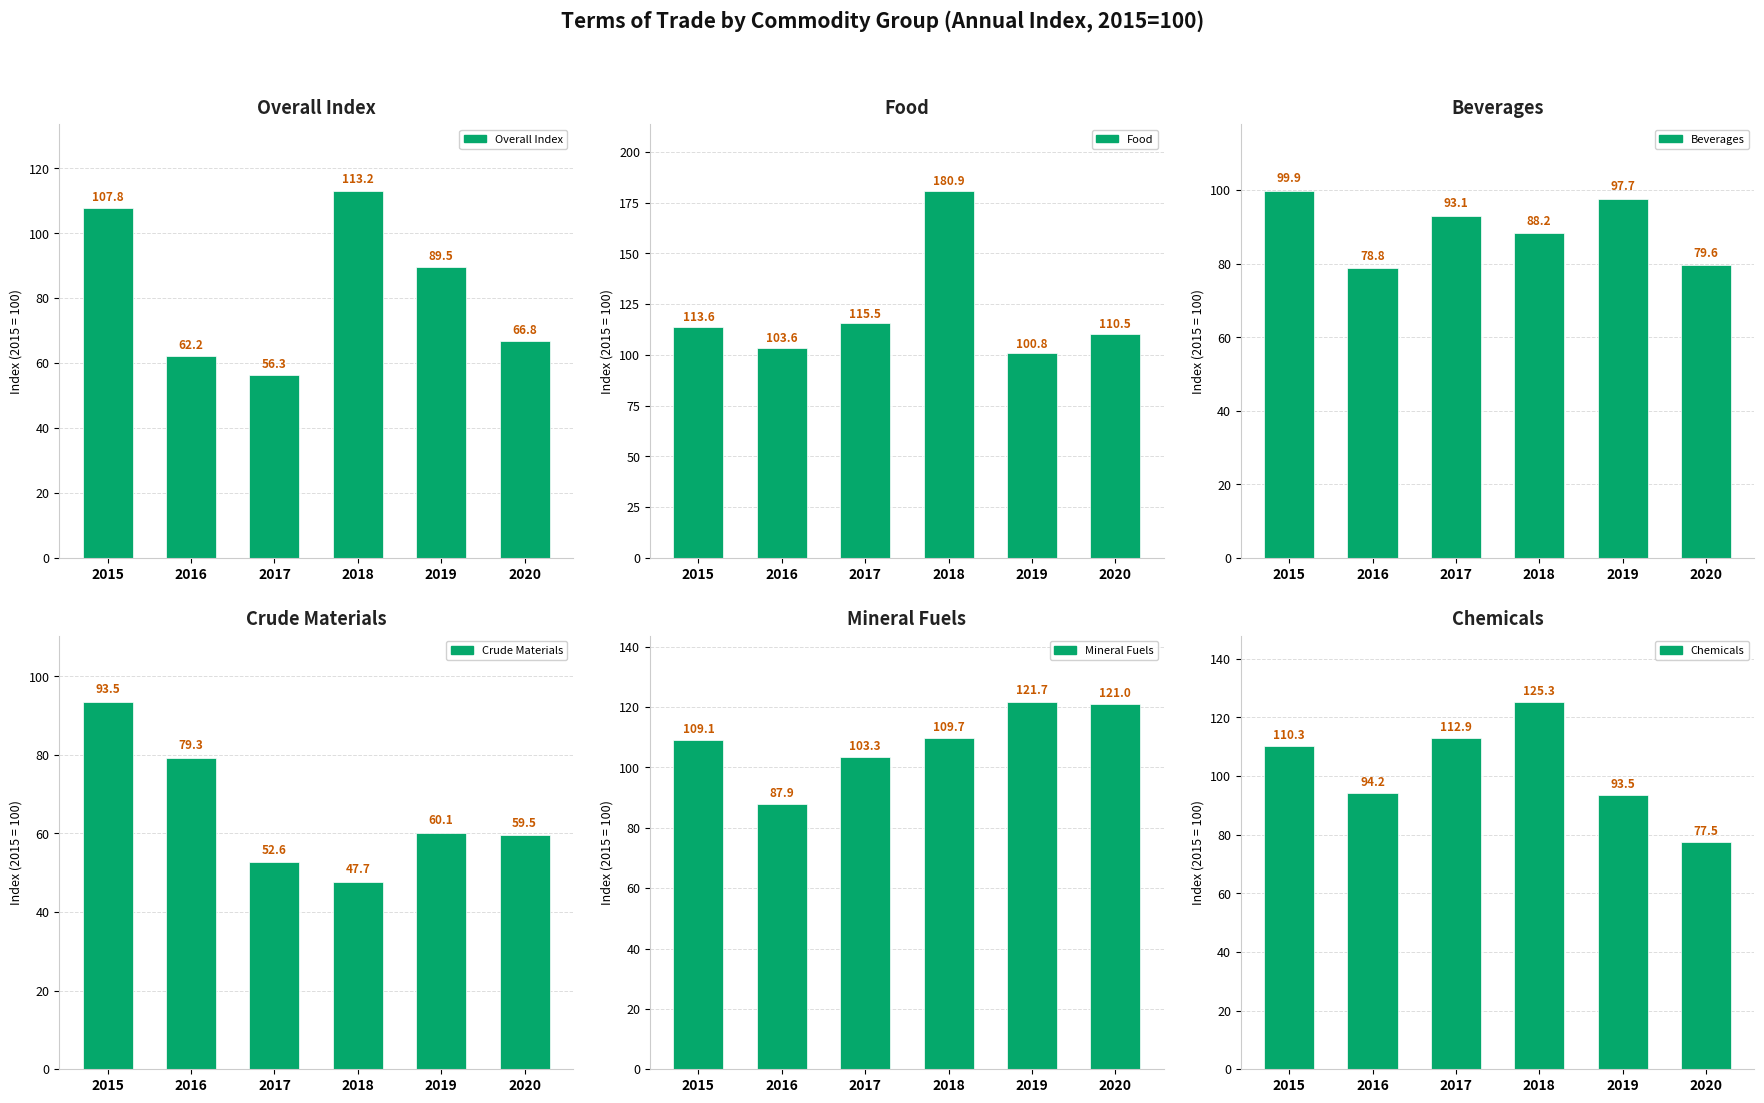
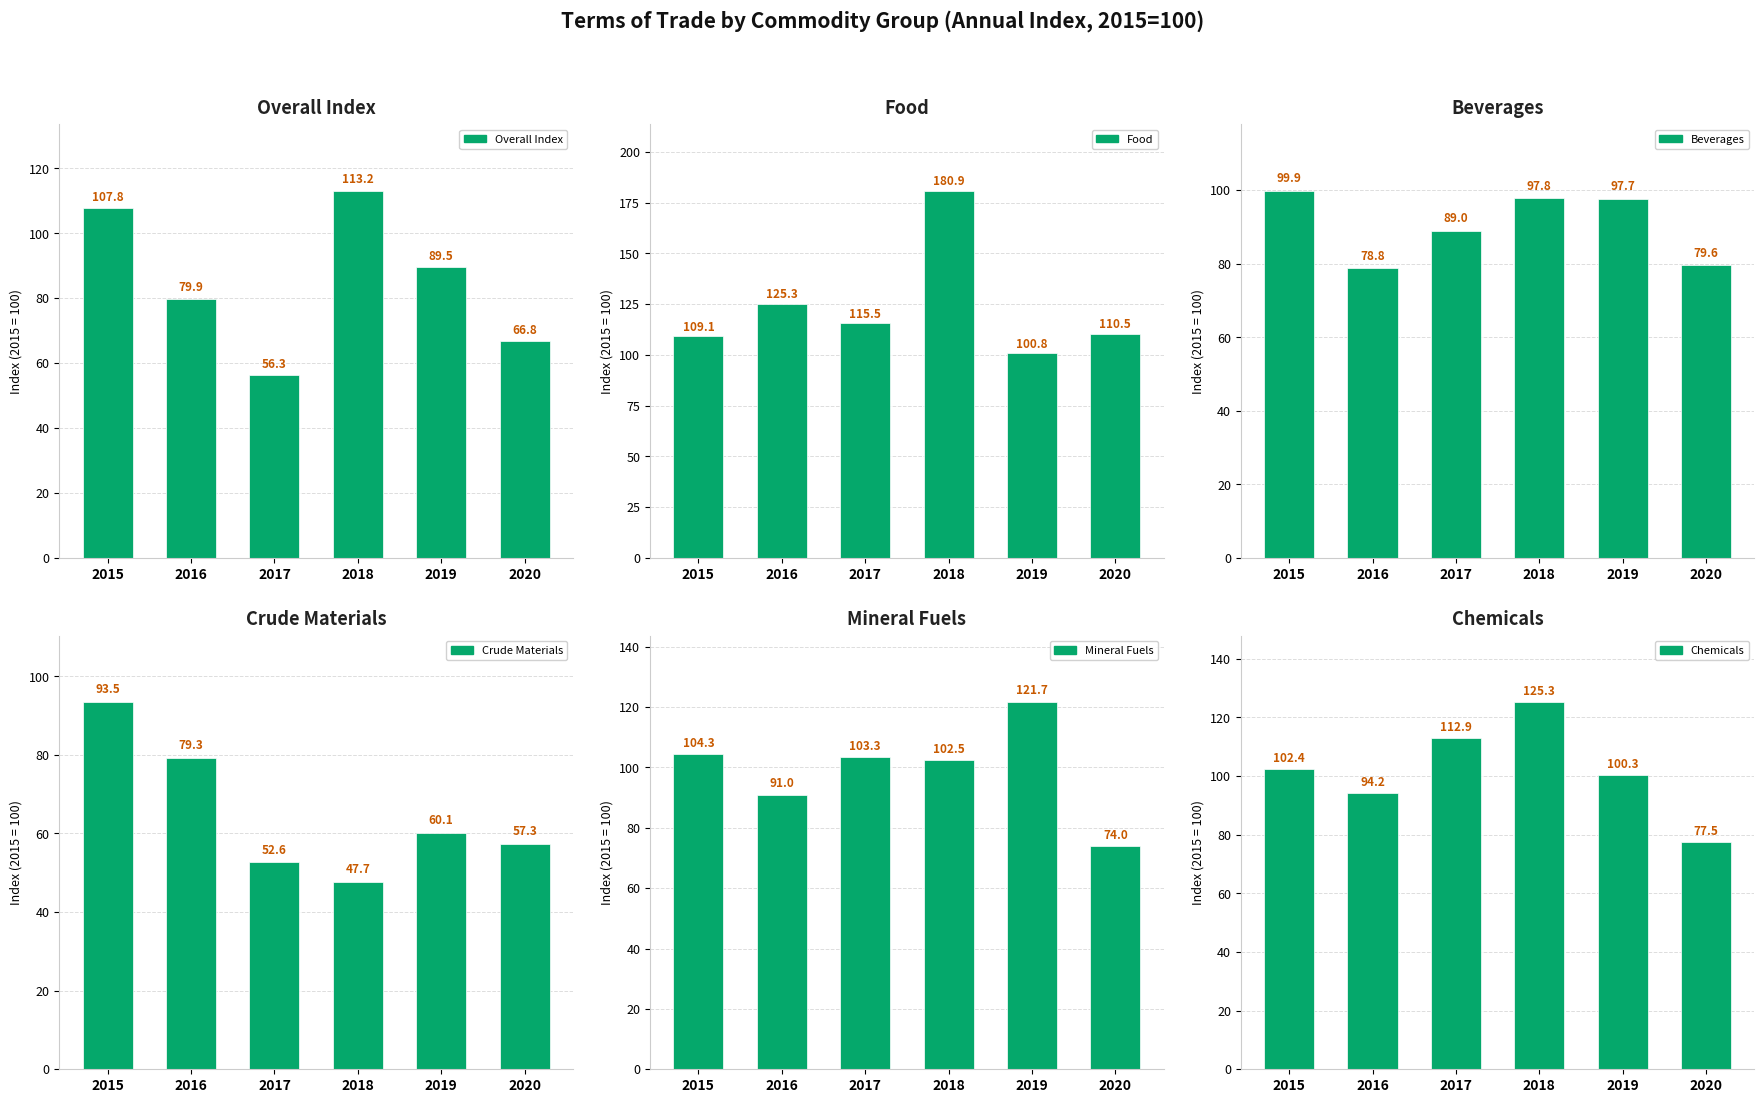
  {
    "Overall Index": {
      "2015": 107.8,
-     "2016": 62.2,
+     "2016": 79.9,
      "2017": 56.3,
      "2018": 113.2,
      "2019": 89.5,
      "2020": 66.8
    },
    "Food": {
-     "2015": 113.6,
-     "2016": 103.6,
+     "2015": 109.1,
+     "2016": 125.3,
      "2017": 115.5,
      "2018": 180.9,
      "2019": 100.8,
      "2020": 110.5
    },
    "Beverages": {
      "2015": 99.9,
      "2016": 78.8,
-     "2017": 93.1,
-     "2018": 88.2,
+     "2017": 89.0,
+     "2018": 97.8,
      "2019": 97.7,
      "2020": 79.6
    },
    "Crude Materials": {
      "2015": 93.5,
      "2016": 79.3,
      "2017": 52.6,
      "2018": 47.7,
      "2019": 60.1,
-     "2020": 59.5
+     "2020": 57.3
    },
    "Mineral Fuels": {
-     "2015": 109.1,
-     "2016": 87.9,
+     "2015": 104.3,
+     "2016": 91.0,
      "2017": 103.3,
-     "2018": 109.7,
+     "2018": 102.5,
      "2019": 121.7,
-     "2020": 121.0
+     "2020": 74.0
    },
    "Chemicals": {
-     "2015": 110.3,
+     "2015": 102.4,
      "2016": 94.2,
      "2017": 112.9,
      "2018": 125.3,
-     "2019": 93.5,
+     "2019": 100.3,
      "2020": 77.5
    }
  }
